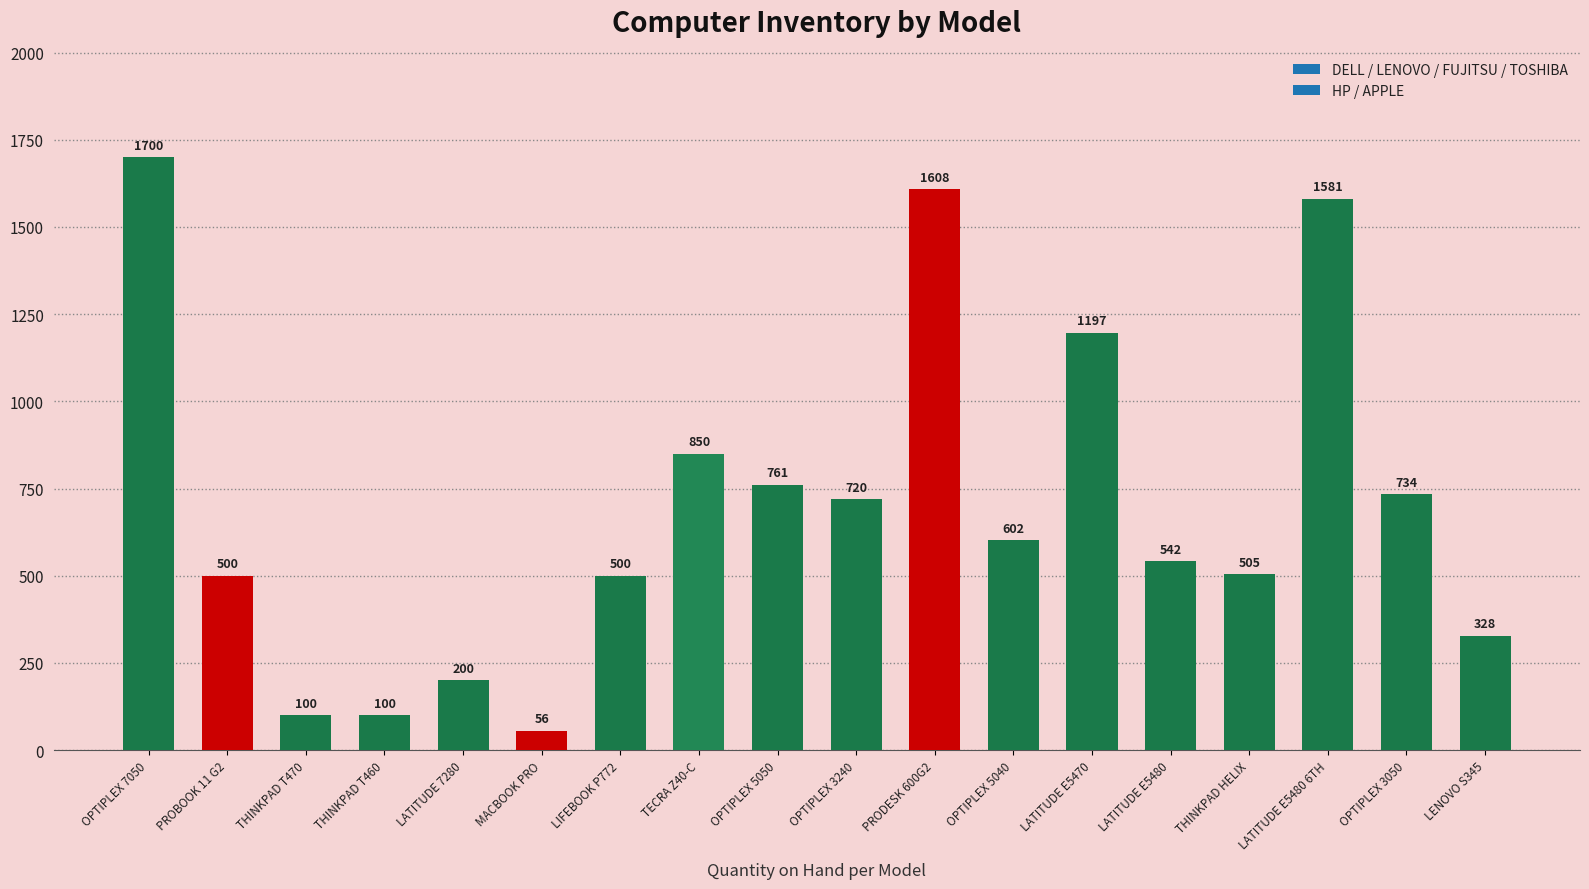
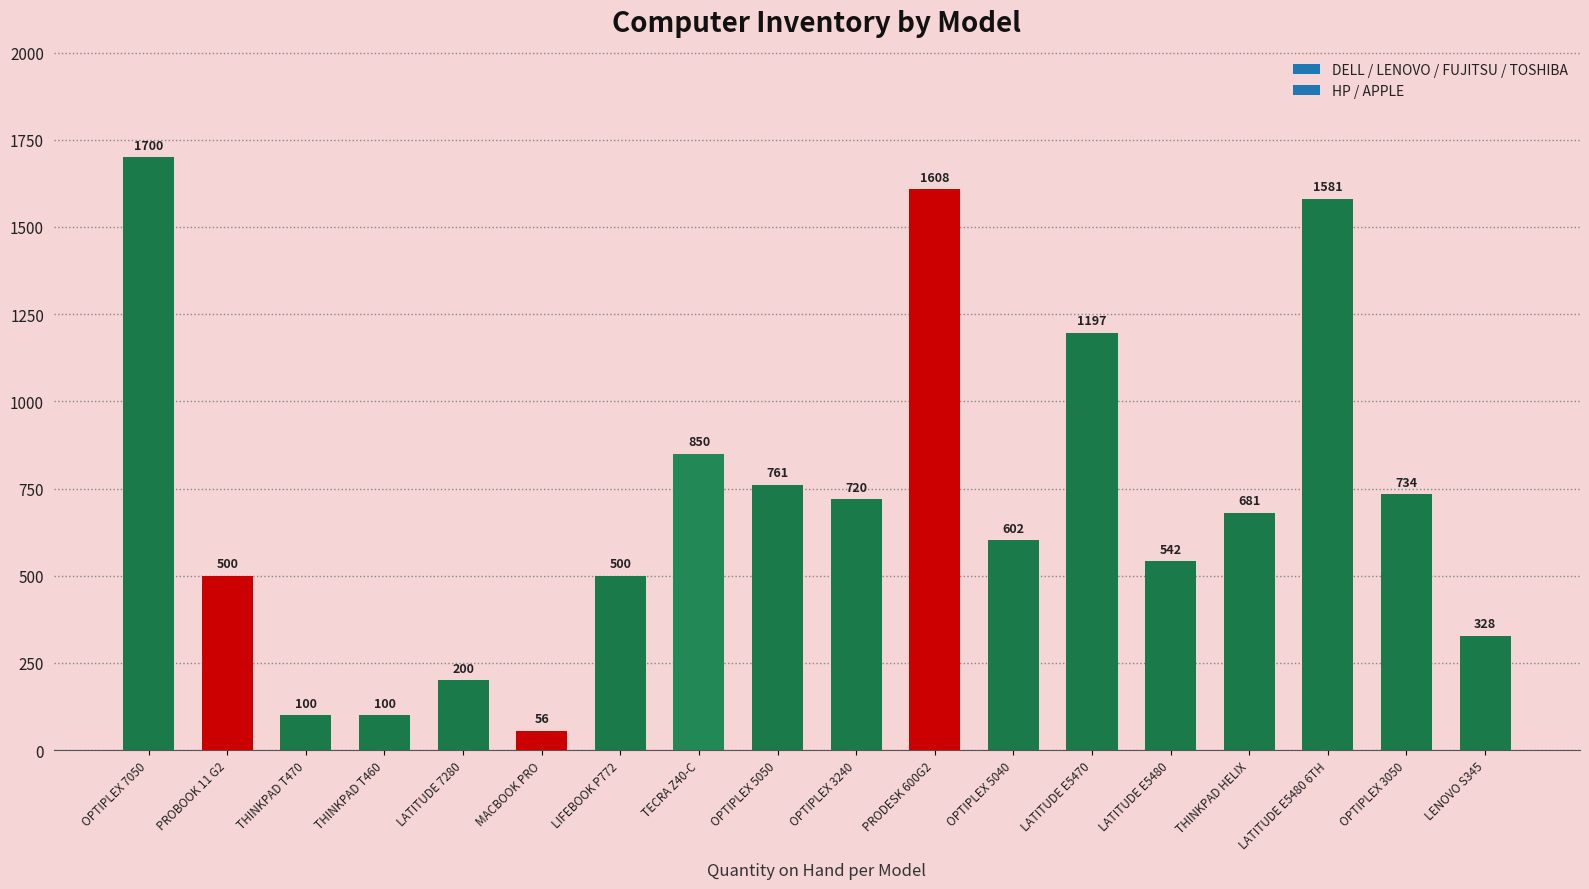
  {
    "OPTIPLEX 7050": 1700,
    "PROBOOK 11 G2": 500,
    "THINKPAD T470": 100,
    "THINKPAD T460": 100,
    "LATITUDE 7280": 200,
    "MACBOOK PRO": 56,
    "LIFEBOOK P772": 500,
    "TECRA Z40-C": 850,
    "OPTIPLEX 5050": 761,
    "OPTIPLEX 3240": 720,
    "PRODESK 600G2": 1608,
    "OPTIPLEX 5040": 602,
    "LATITUDE E5470": 1197,
    "LATITUDE E5480": 542,
-   "THINKPAD HELIX": 505,
+   "THINKPAD HELIX": 681,
    "LATITUDE E5480 6TH": 1581,
    "OPTIPLEX 3050": 734,
    "LENOVO S345": 328
  }
